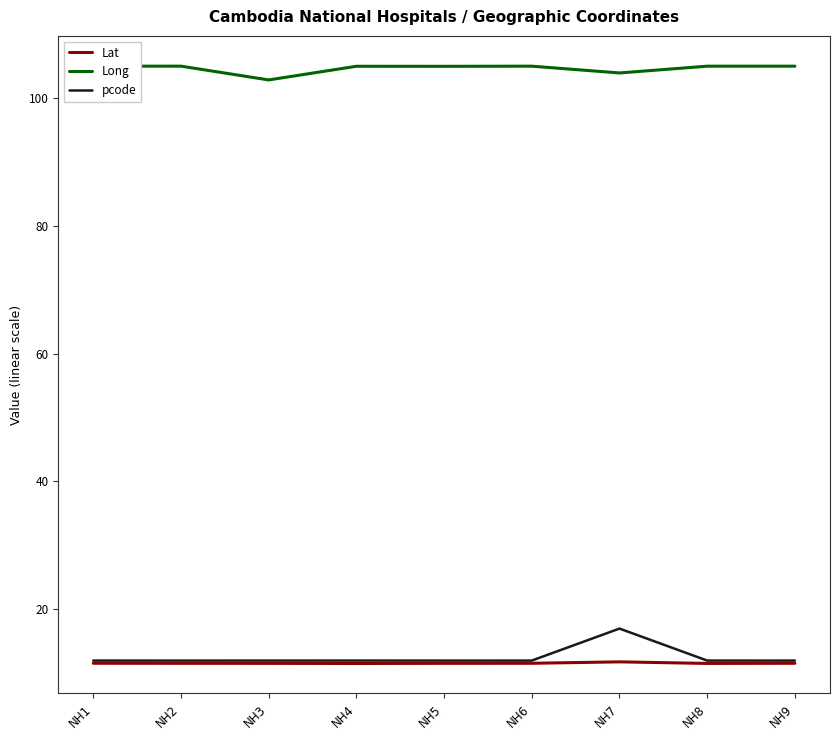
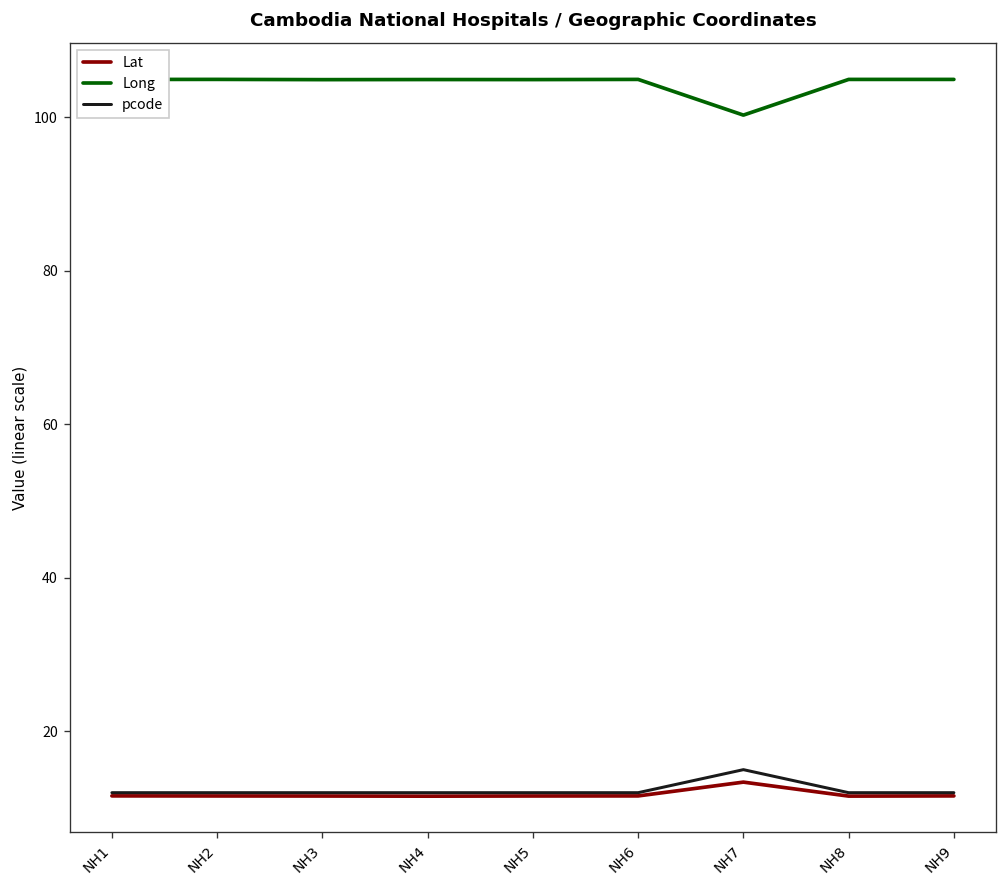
  {
    "Lat": {
-     "NH7": 12
+     "NH7": 13
    },
    "Long": {
-     "NH3": 103,
-     "NH7": 104
+     "NH3": 105,
+     "NH7": 100
    },
    "pcode": {
-     "NH7": 17
+     "NH7": 15
    }
  }
